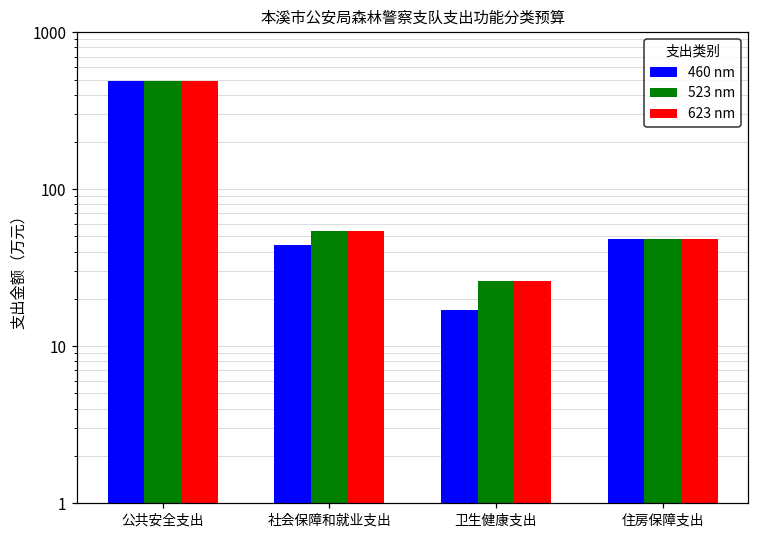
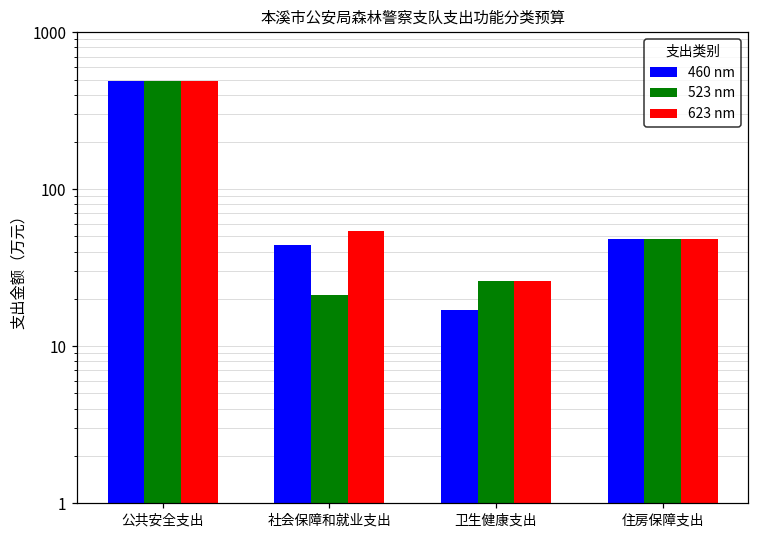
  {
    "460 nm": {
      "公共安全支出": 490,
      "社会保障和就业支出": 44,
      "卫生健康支出": 17,
      "住房保障支出": 48
    },
    "523 nm": {
      "公共安全支出": 490,
-     "社会保障和就业支出": 54,
+     "社会保障和就业支出": 21,
      "卫生健康支出": 26,
      "住房保障支出": 48
    },
    "623 nm": {
      "公共安全支出": 490,
      "社会保障和就业支出": 54,
      "卫生健康支出": 26,
      "住房保障支出": 48
    }
  }
